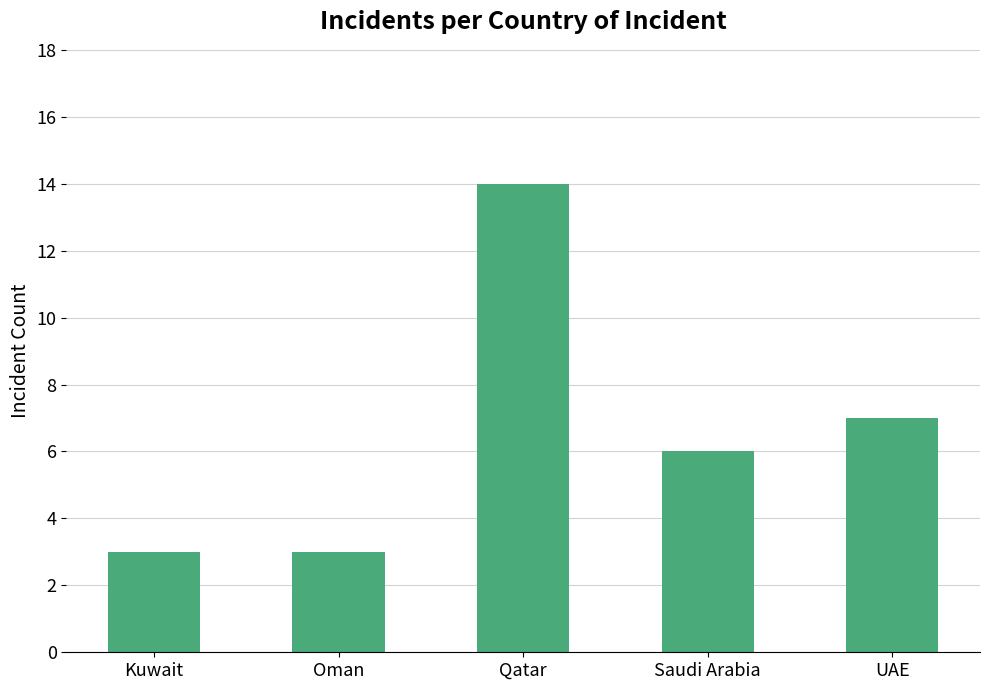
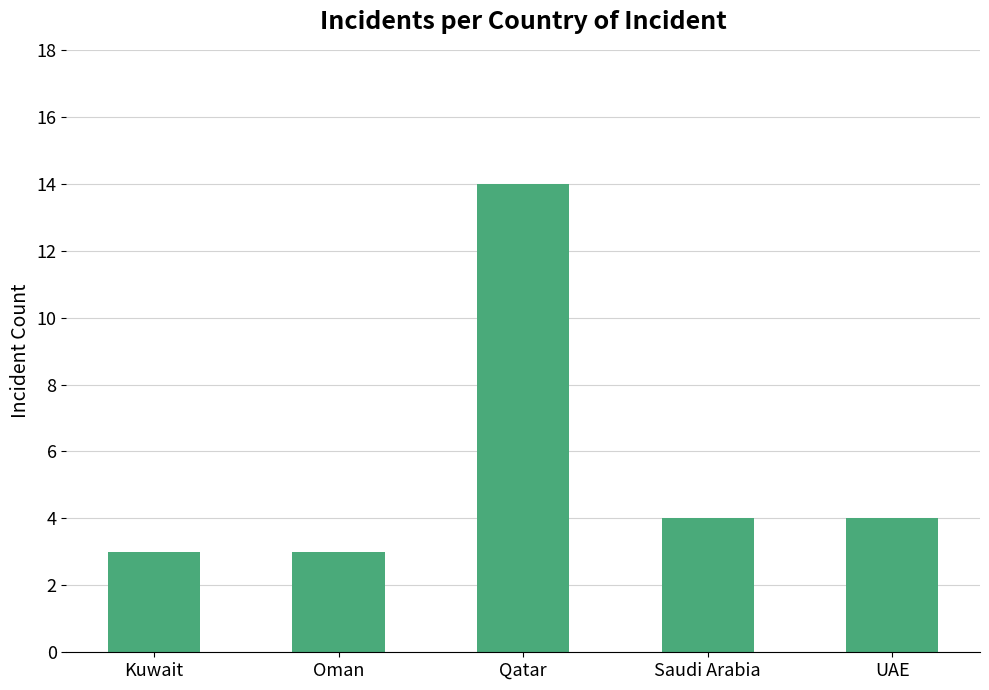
  {
    "Kuwait": 3,
    "Oman": 3,
    "Qatar": 14,
-   "Saudi Arabia": 6,
-   "UAE": 7
+   "Saudi Arabia": 4,
+   "UAE": 4
  }
